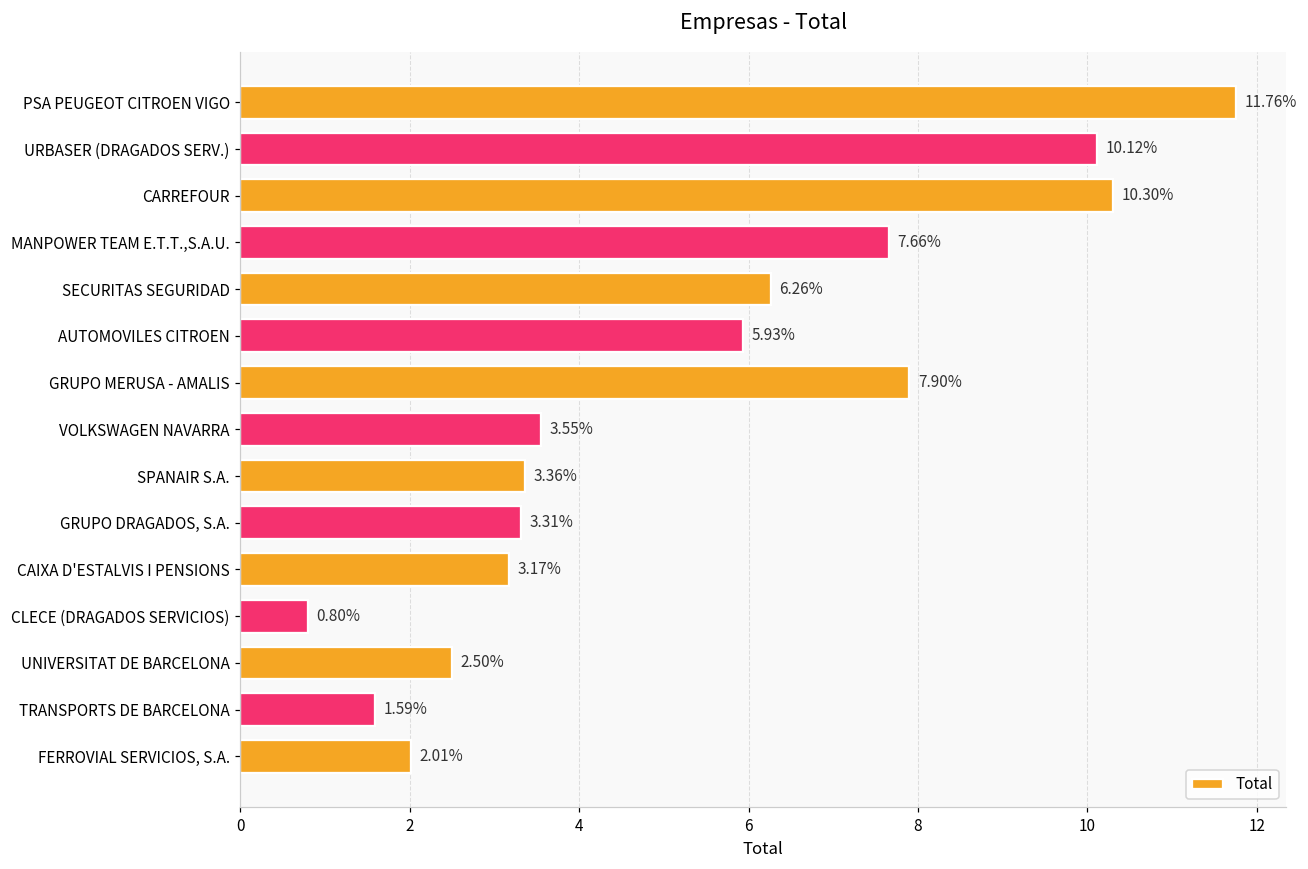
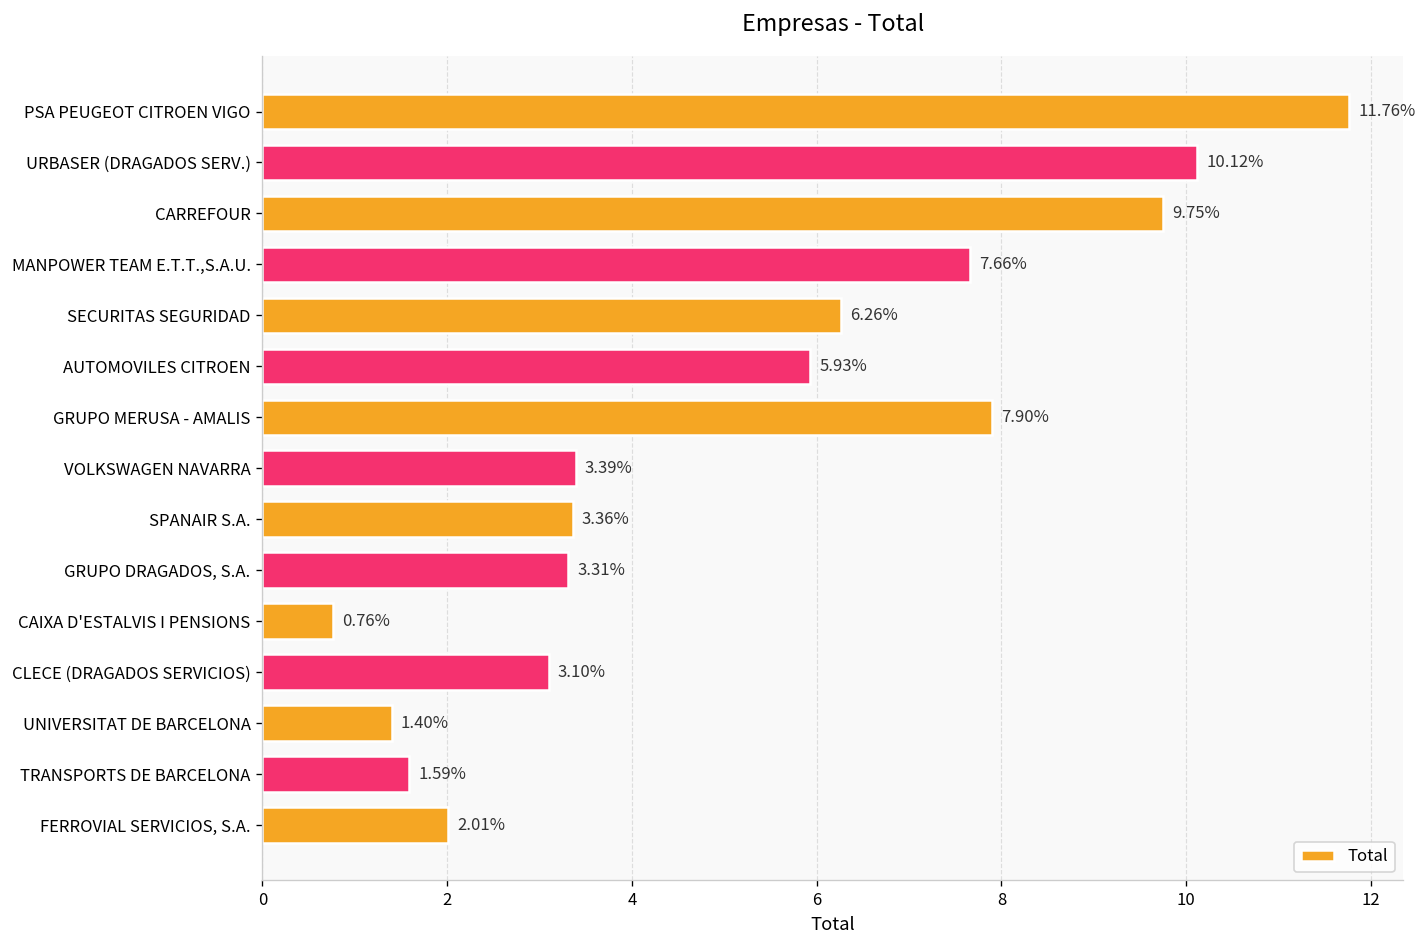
  {
    "PSA PEUGEOT CITROEN VIGO": "11.76%",
    "URBASER (DRAGADOS SERV.)": "10.12%",
-   "CARREFOUR": "10.30%",
+   "CARREFOUR": "9.75%",
    "MANPOWER TEAM E.T.T.,S.A.U.": "7.66%",
    "SECURITAS SEGURIDAD": "6.26%",
    "AUTOMOVILES CITROEN": "5.93%",
    "GRUPO MERUSA - AMALIS": "7.90%",
-   "VOLKSWAGEN NAVARRA": "3.55%",
+   "VOLKSWAGEN NAVARRA": "3.39%",
    "SPANAIR S.A.": "3.36%",
    "GRUPO DRAGADOS, S.A.": "3.31%",
-   "CAIXA D'ESTALVIS I PENSIONS": "3.17%",
-   "CLECE (DRAGADOS SERVICIOS)": "0.80%",
-   "UNIVERSITAT DE BARCELONA": "2.50%",
+   "CAIXA D'ESTALVIS I PENSIONS": "0.76%",
+   "CLECE (DRAGADOS SERVICIOS)": "3.10%",
+   "UNIVERSITAT DE BARCELONA": "1.40%",
    "TRANSPORTS DE BARCELONA": "1.59%",
    "FERROVIAL SERVICIOS, S.A.": "2.01%"
  }
